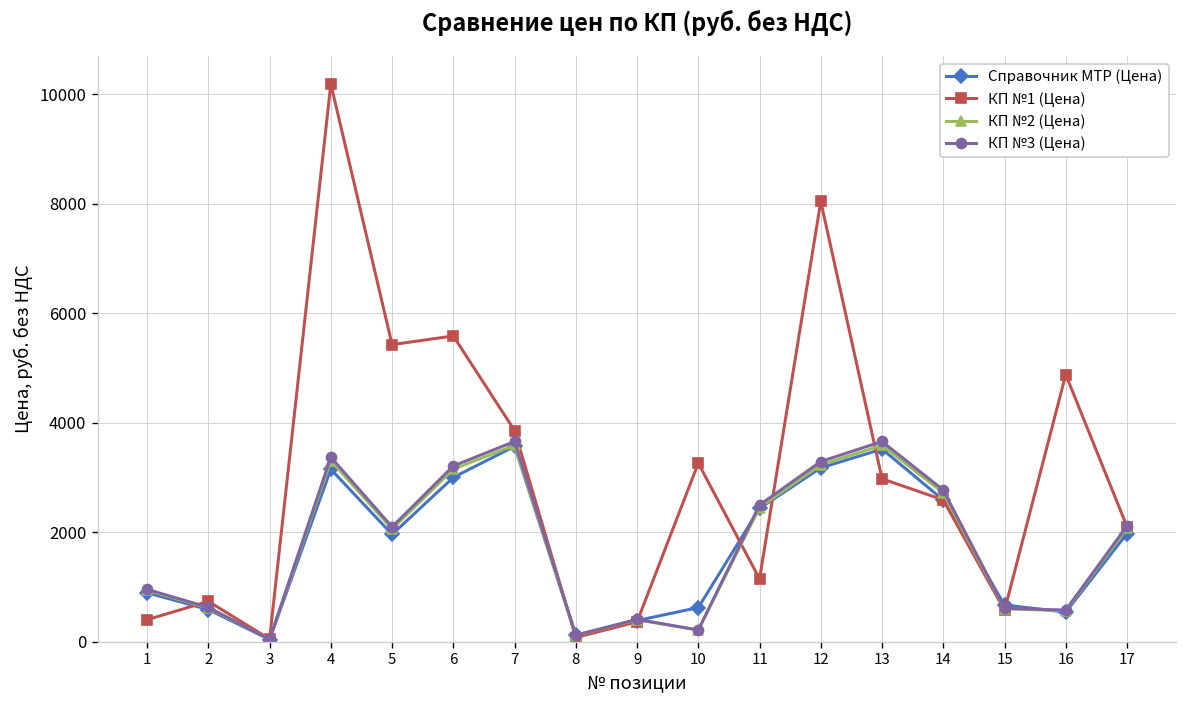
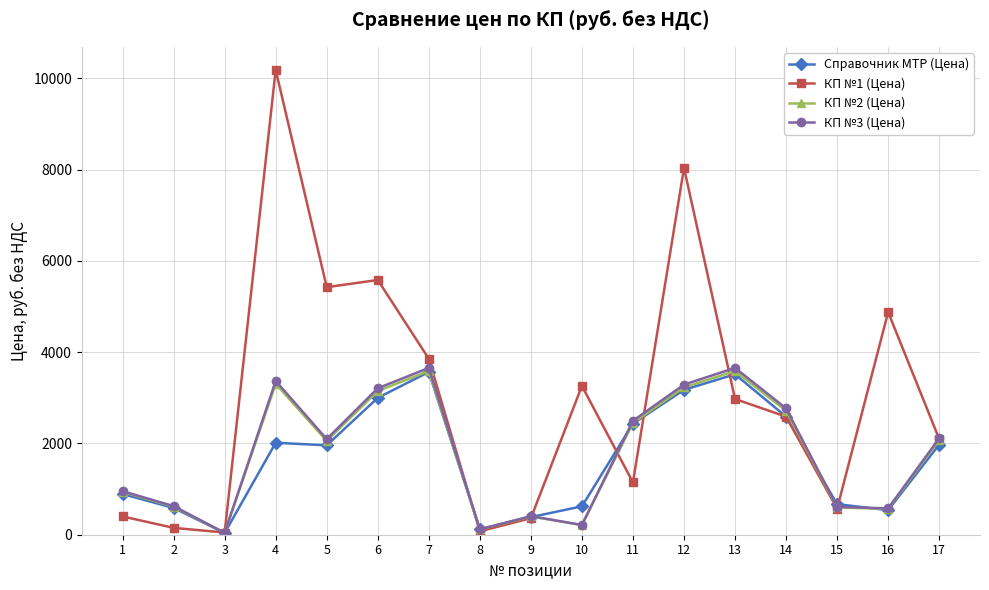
  {
    "Cправочник МТР (Цена)": {
-     "4": 3200,
+     "4": 2000,
      "5": 2000,
      "6": 3000,
      "10": 600,
      "13": 3500,
      "15": 700,
      "17": 2000
    },
    "КП №1 (Цена)": {
      "1": 400,
-     "2": 700,
+     "2": 200,
      "4": 10200,
      "5": 5400,
      "6": 5600,
      "7": 3900,
      "10": 3300,
      "11": 1100,
      "12": 8000,
      "13": 3000,
      "16": 4900
    },
    "КП №2 (Цена)": {
      "4": 3300,
      "6": 3200,
      "13": 3600
    },
    "КП №3 (Цена)": {
      "4": 3400,
      "6": 3200,
      "7": 3700,
      "12": 3300,
      "13": 3700
    }
  }
